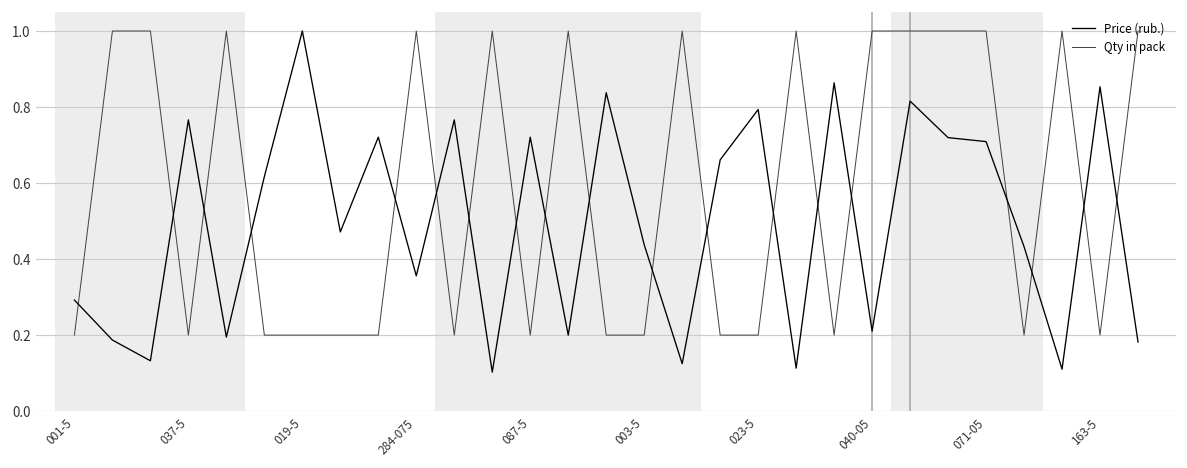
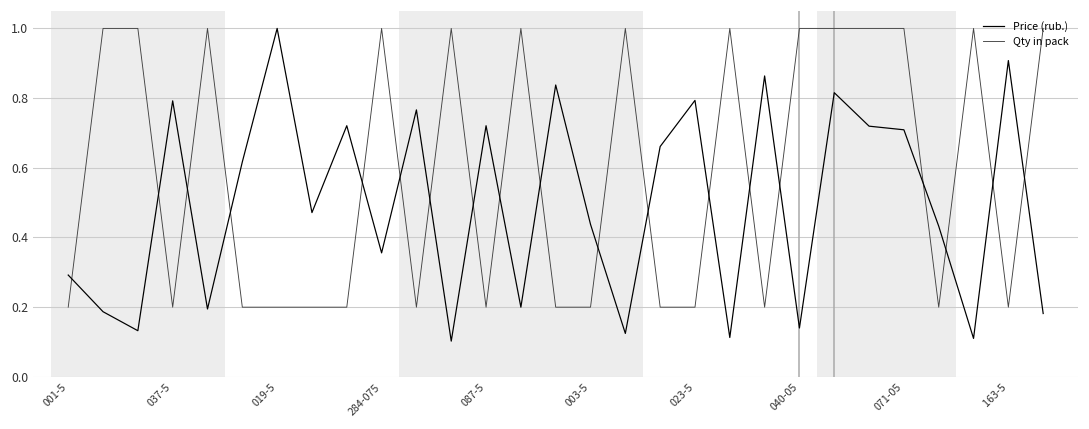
  {
    "Price (rub.)": {
      "001-5": 0.29,
-     "037-5": 0.77,
+     "037-5": 0.79,
      "019-5": 1.00,
      "284-075": 0.36,
      "087-5": 0.72,
      "003-5": 0.44,
      "023-5": 0.79,
-     "040-05": 0.21,
+     "040-05": 0.14,
      "071-05": 0.71,
-     "163-5": 0.85
+     "163-5": 0.91
    },
    "Qty in pack": {
      "001-5": 0.20,
      "037-5": 0.20,
      "019-5": 0.20,
      "284-075": 1.00,
      "087-5": 0.20,
      "003-5": 0.20,
      "023-5": 0.20,
      "040-05": 1.00,
      "071-05": 1.00,
      "163-5": 0.20
    }
  }
